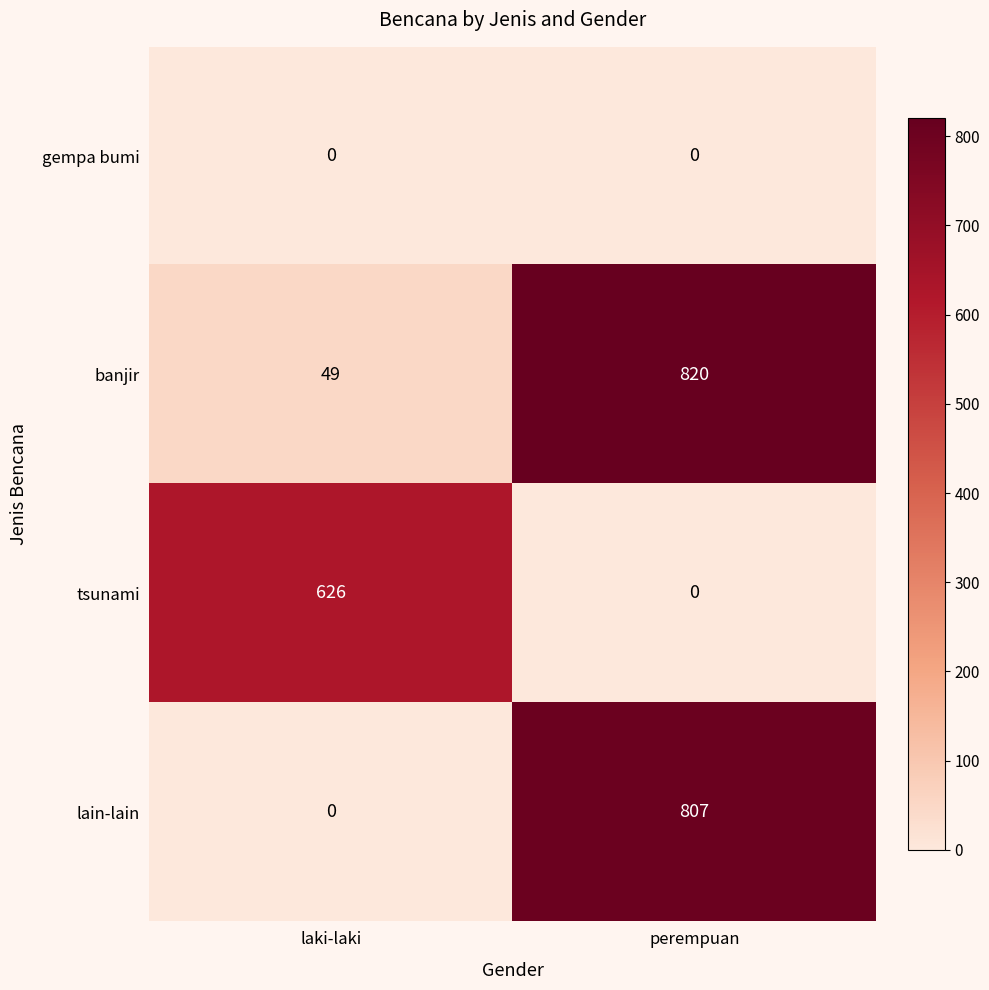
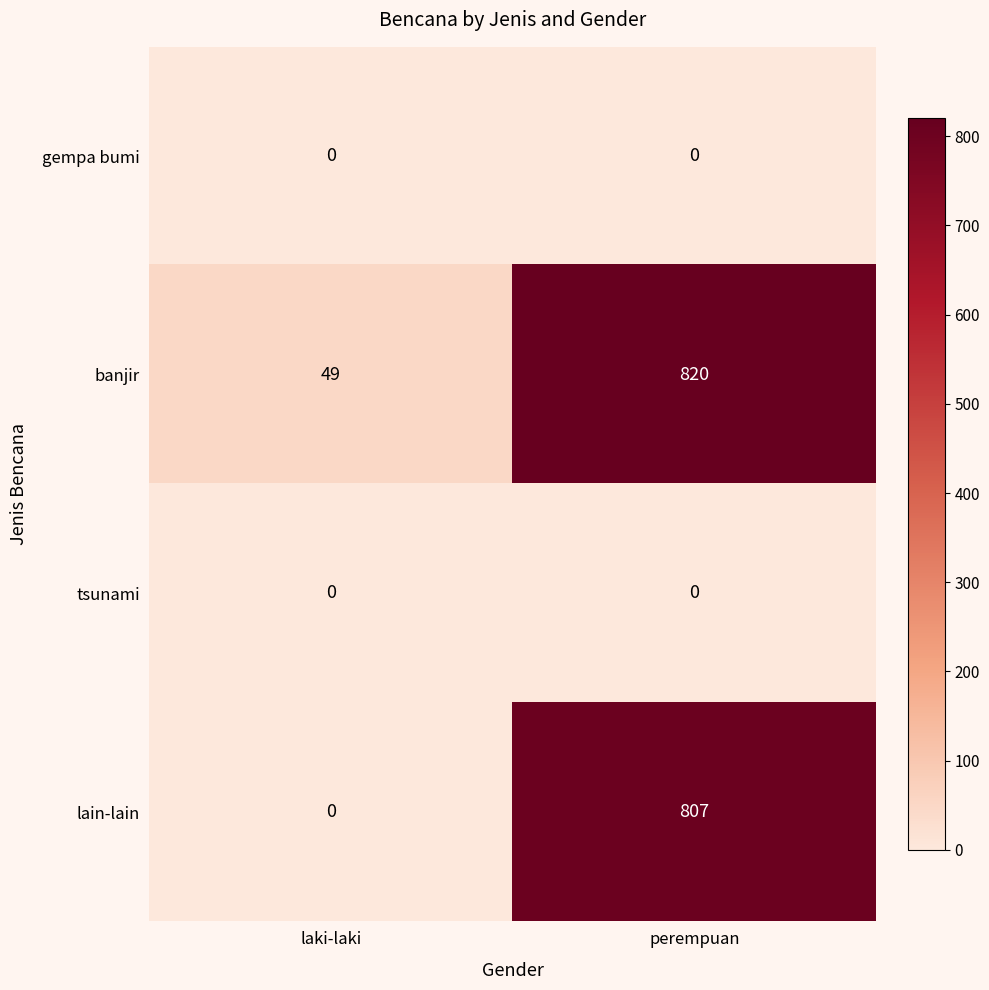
  {
    "gempa bumi": {
      "laki-laki": 0,
      "perempuan": 0
    },
    "banjir": {
      "laki-laki": 49,
      "perempuan": 820
    },
    "tsunami": {
-     "laki-laki": 626,
+     "laki-laki": 0,
      "perempuan": 0
    },
    "lain-lain": {
      "laki-laki": 0,
      "perempuan": 807
    }
  }
